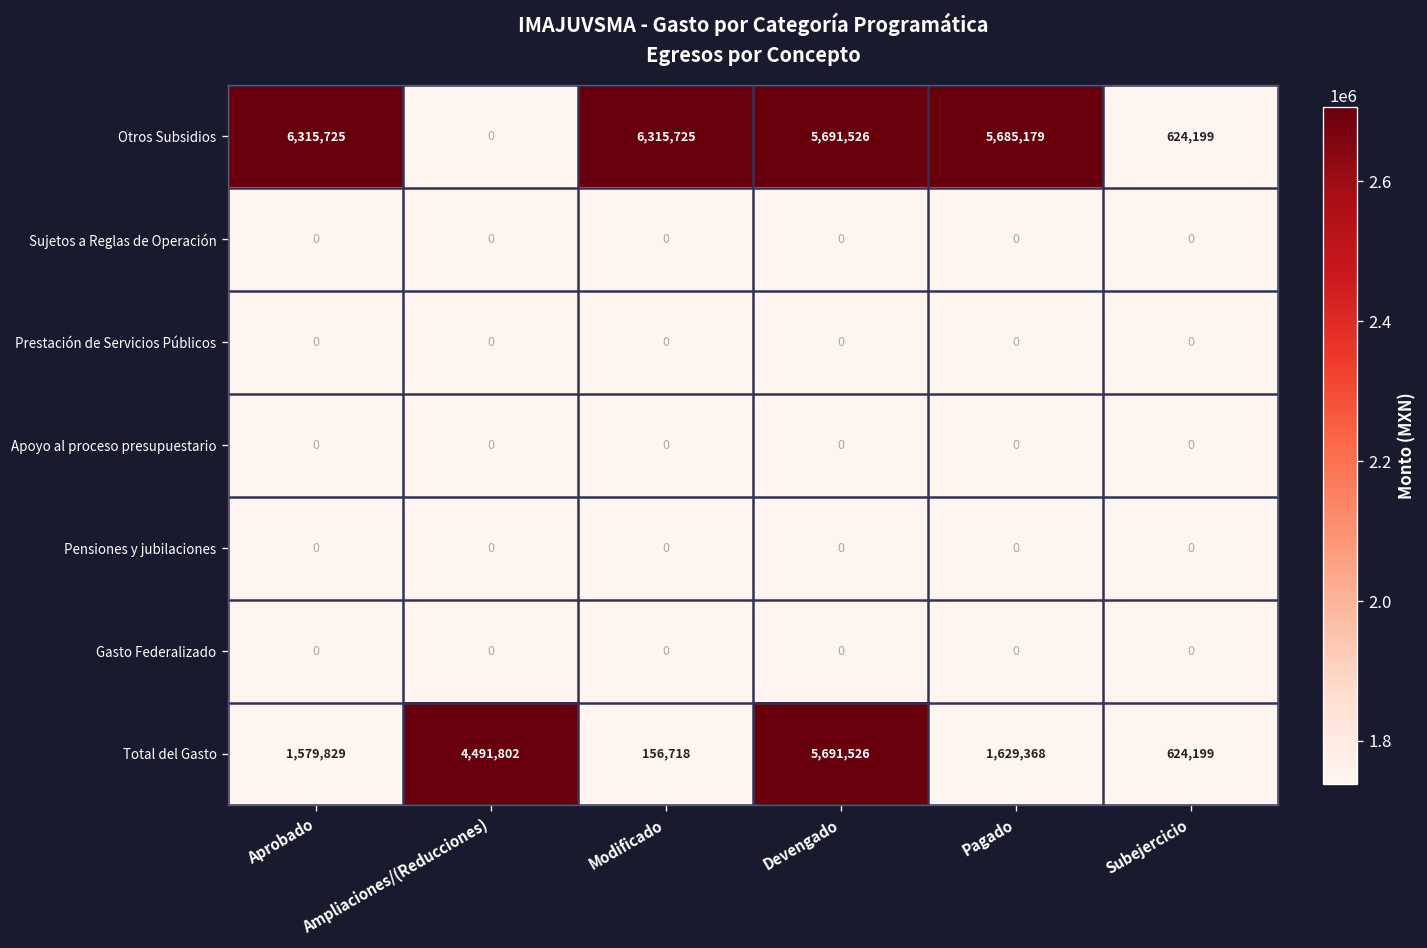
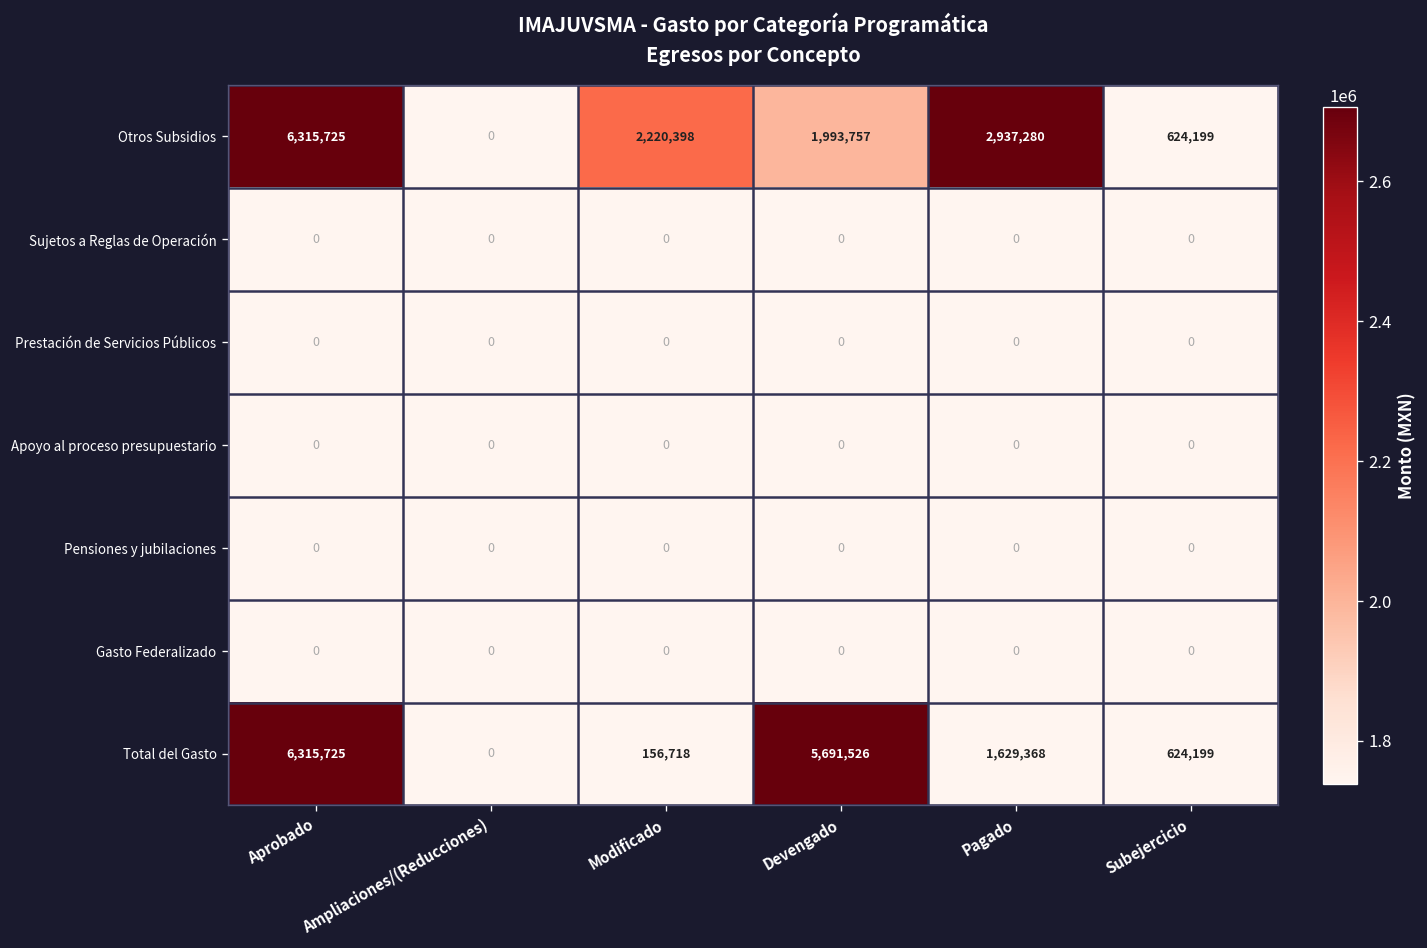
  {
    "Otros Subsidios": {
      "Aprobado": "6,315,725",
      "Ampliaciones/(Reducciones)": "0",
-     "Modificado": "6,315,725",
-     "Devengado": "5,691,526",
-     "Pagado": "5,685,179",
+     "Modificado": "2,220,398",
+     "Devengado": "1,993,757",
+     "Pagado": "2,937,280",
      "Subejercicio": "624,199"
    },
    "Sujetos a Reglas de Operación": {
      "Aprobado": "0",
      "Ampliaciones/(Reducciones)": "0",
      "Modificado": "0",
      "Devengado": "0",
      "Pagado": "0",
      "Subejercicio": "0"
    },
    "Prestación de Servicios Públicos": {
      "Aprobado": "0",
      "Ampliaciones/(Reducciones)": "0",
      "Modificado": "0",
      "Devengado": "0",
      "Pagado": "0",
      "Subejercicio": "0"
    },
    "Apoyo al proceso presupuestario": {
      "Aprobado": "0",
      "Ampliaciones/(Reducciones)": "0",
      "Modificado": "0",
      "Devengado": "0",
      "Pagado": "0",
      "Subejercicio": "0"
    },
    "Pensiones y jubilaciones": {
      "Aprobado": "0",
      "Ampliaciones/(Reducciones)": "0",
      "Modificado": "0",
      "Devengado": "0",
      "Pagado": "0",
      "Subejercicio": "0"
    },
    "Gasto Federalizado": {
      "Aprobado": "0",
      "Ampliaciones/(Reducciones)": "0",
      "Modificado": "0",
      "Devengado": "0",
      "Pagado": "0",
      "Subejercicio": "0"
    },
    "Total del Gasto": {
-     "Aprobado": "1,579,829",
-     "Ampliaciones/(Reducciones)": "4,491,802",
+     "Aprobado": "6,315,725",
+     "Ampliaciones/(Reducciones)": "0",
      "Modificado": "156,718",
      "Devengado": "5,691,526",
      "Pagado": "1,629,368",
      "Subejercicio": "624,199"
    }
  }
